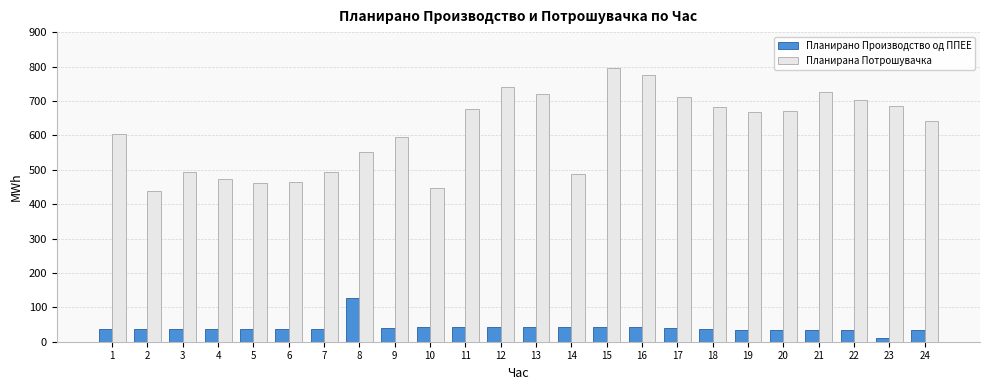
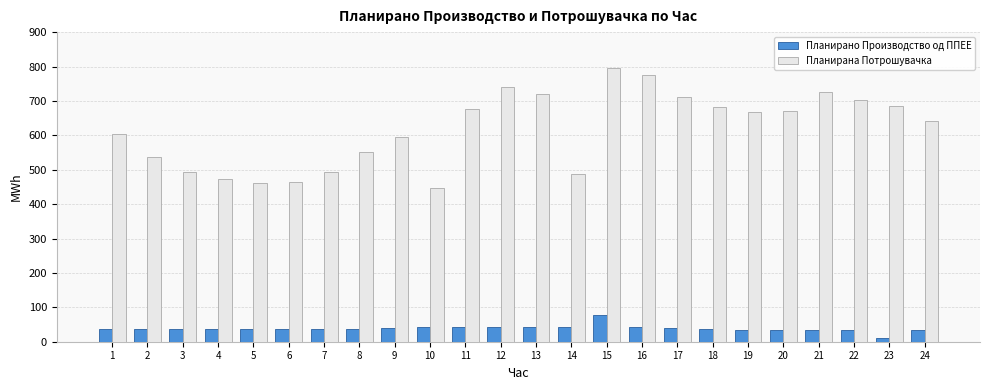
  {
    "Планирано Производство од ППЕЕ": {
      "1": 40,
      "2": 40,
      "3": 40,
      "4": 40,
      "5": 40,
      "6": 40,
      "7": 40,
-     "8": 130,
+     "8": 40,
      "9": 40,
      "10": 40,
      "11": 40,
      "12": 40,
      "13": 40,
      "14": 40,
-     "15": 40,
+     "15": 80,
      "16": 40,
      "17": 40,
      "18": 40,
      "19": 30,
      "20": 30,
      "21": 40,
      "22": 40,
      "23": 10,
      "24": 40
    },
    "Планирана Потрошувачка": {
      "1": 600,
-     "2": 440,
+     "2": 540,
      "3": 490,
      "4": 470,
      "5": 460,
      "6": 470,
      "7": 490,
      "8": 550,
      "9": 590,
      "10": 450,
      "11": 680,
      "12": 740,
      "13": 720,
      "14": 490,
      "15": 790,
      "16": 780,
      "17": 710,
      "18": 680,
      "19": 670,
      "20": 670,
      "21": 730,
      "22": 700,
      "23": 690,
      "24": 640
    }
  }
